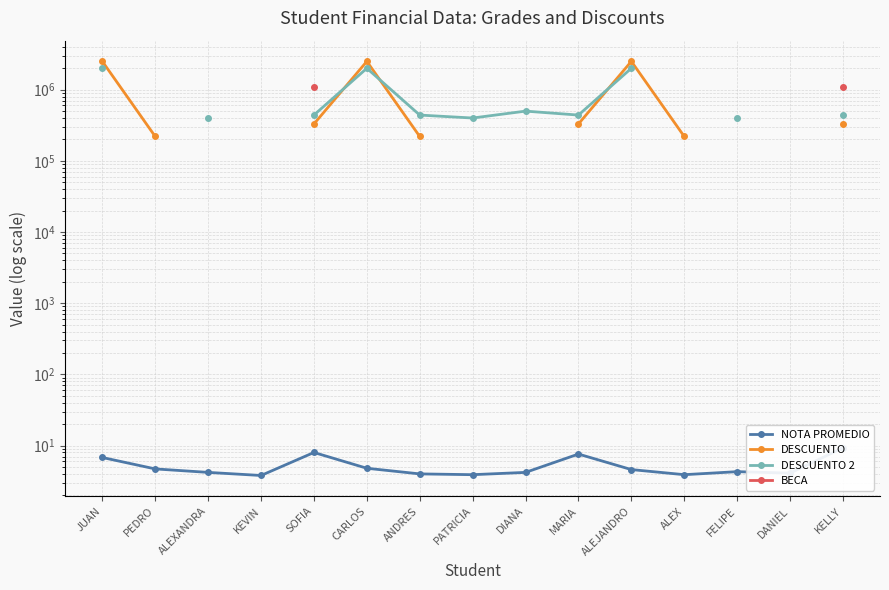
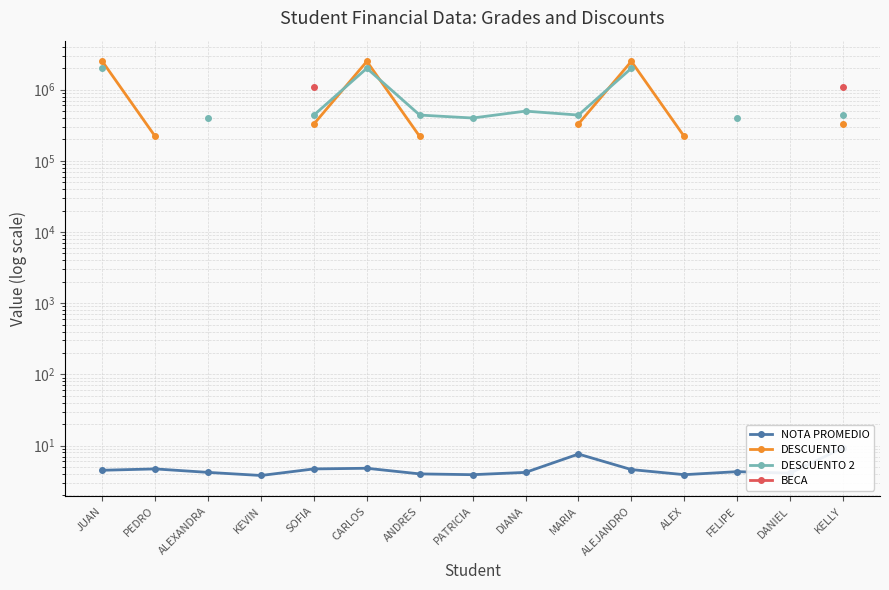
  {
    "NOTA PROMEDIO": {
-     "JUAN": 7,
+     "JUAN": 5,
      "PEDRO": 5,
      "ALEXANDRA": 4,
      "KEVIN": 4,
-     "SOFIA": 8,
+     "SOFIA": 5,
      "CARLOS": 5,
      "ANDRES": 4,
      "PATRICIA": 4,
      "DIANA": 4,
      "MARIA": 8,
      "ALEJANDRO": 5,
      "ALEX": 4,
      "FELIPE": 4
    },
    "DESCUENTO": {
      "JUAN": 2500000,
      "PEDRO": 220000,
      "SOFIA": 300000,
      "CARLOS": 2500000,
      "ANDRES": 220000,
      "MARIA": 300000,
      "ALEJANDRO": 2500000,
      "ALEX": 220000,
      "KELLY": 300000
    },
    "DESCUENTO 2": {
      "JUAN": 2000000,
      "ALEXANDRA": 400000,
      "SOFIA": 400000,
      "CARLOS": 2000000,
      "ANDRES": 400000,
      "PATRICIA": 400000,
      "DIANA": 500000,
      "MARIA": 400000,
      "ALEJANDRO": 2000000,
      "FELIPE": 400000,
      "KELLY": 400000
    },
    "BECA": {
      "SOFIA": 1100000,
      "KELLY": 1100000
    }
  }
